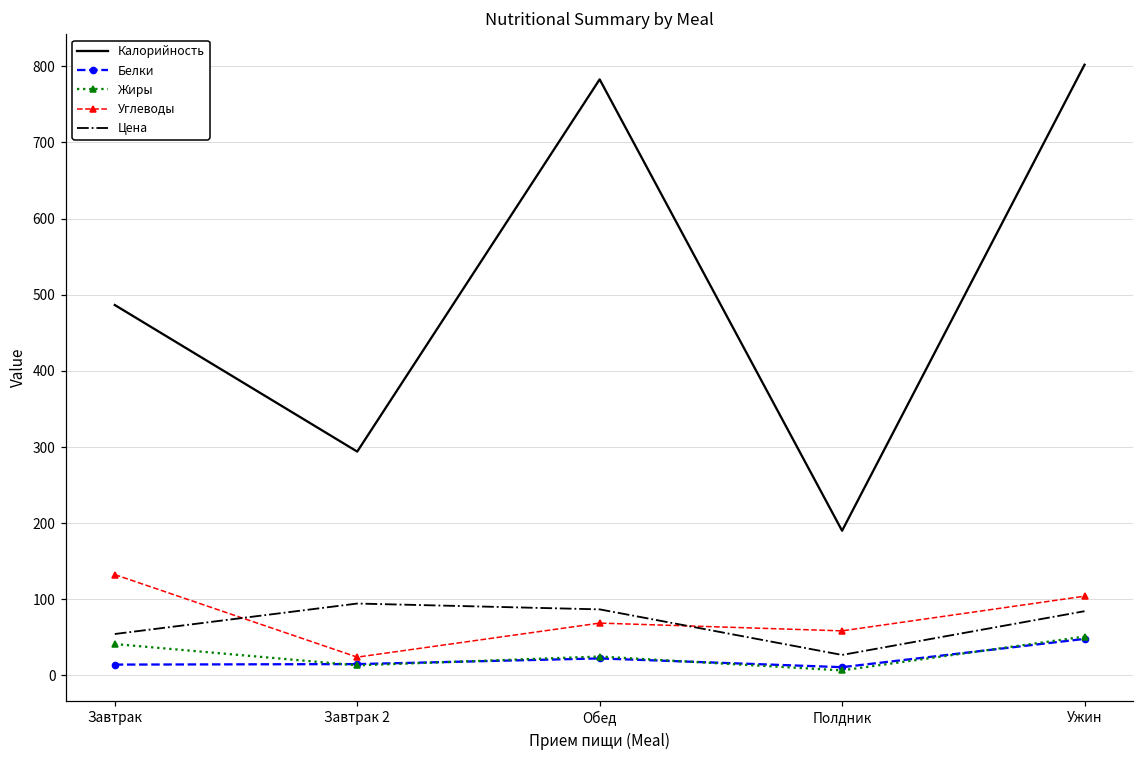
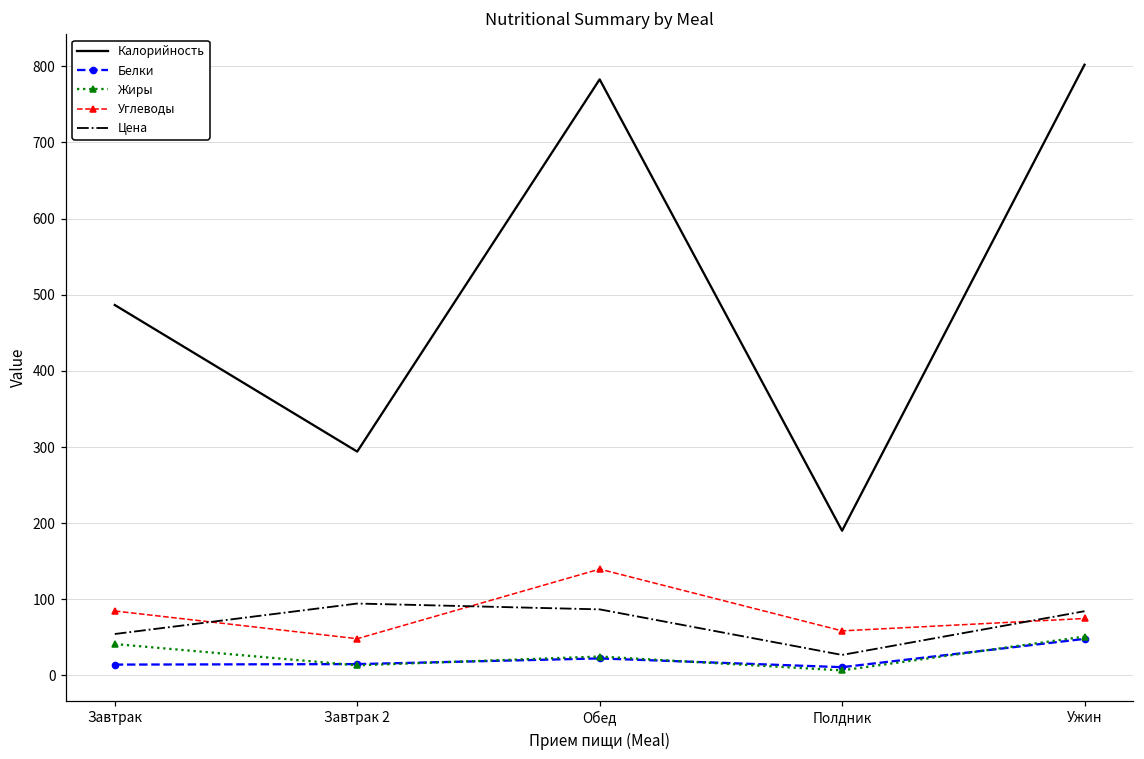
  {
    "Белки": {
      "Завтрак": 10,
      "Полдник": 10
    },
    "Жиры": {
      "Завтрак": 40,
      "Полдник": 10
    },
    "Углеводы": {
-     "Завтрак": 130,
-     "Завтрак 2": 20,
-     "Обед": 70,
+     "Завтрак": 80,
+     "Завтрак 2": 50,
+     "Обед": 140,
      "Полдник": 60,
-     "Ужин": 100
+     "Ужин": 70
    }
  }
